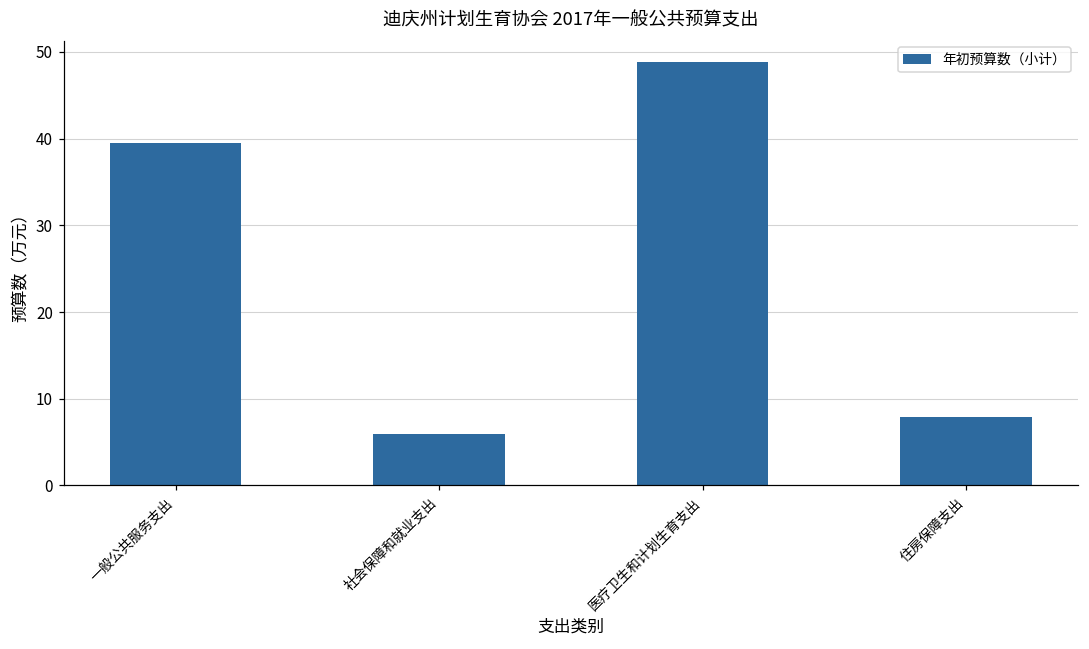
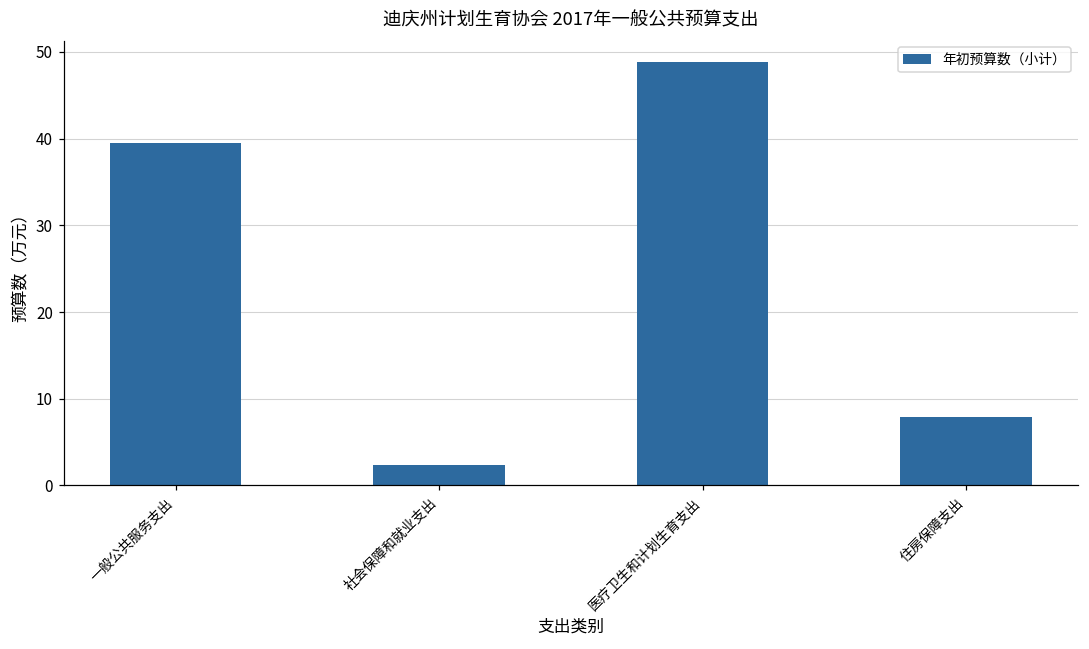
  {
    "一般公共服务支出": 40,
-   "社会保障和就业支出": 6,
+   "社会保障和就业支出": 2,
    "医疗卫生和计划生育支出": 49,
    "住房保障支出": 8
  }
